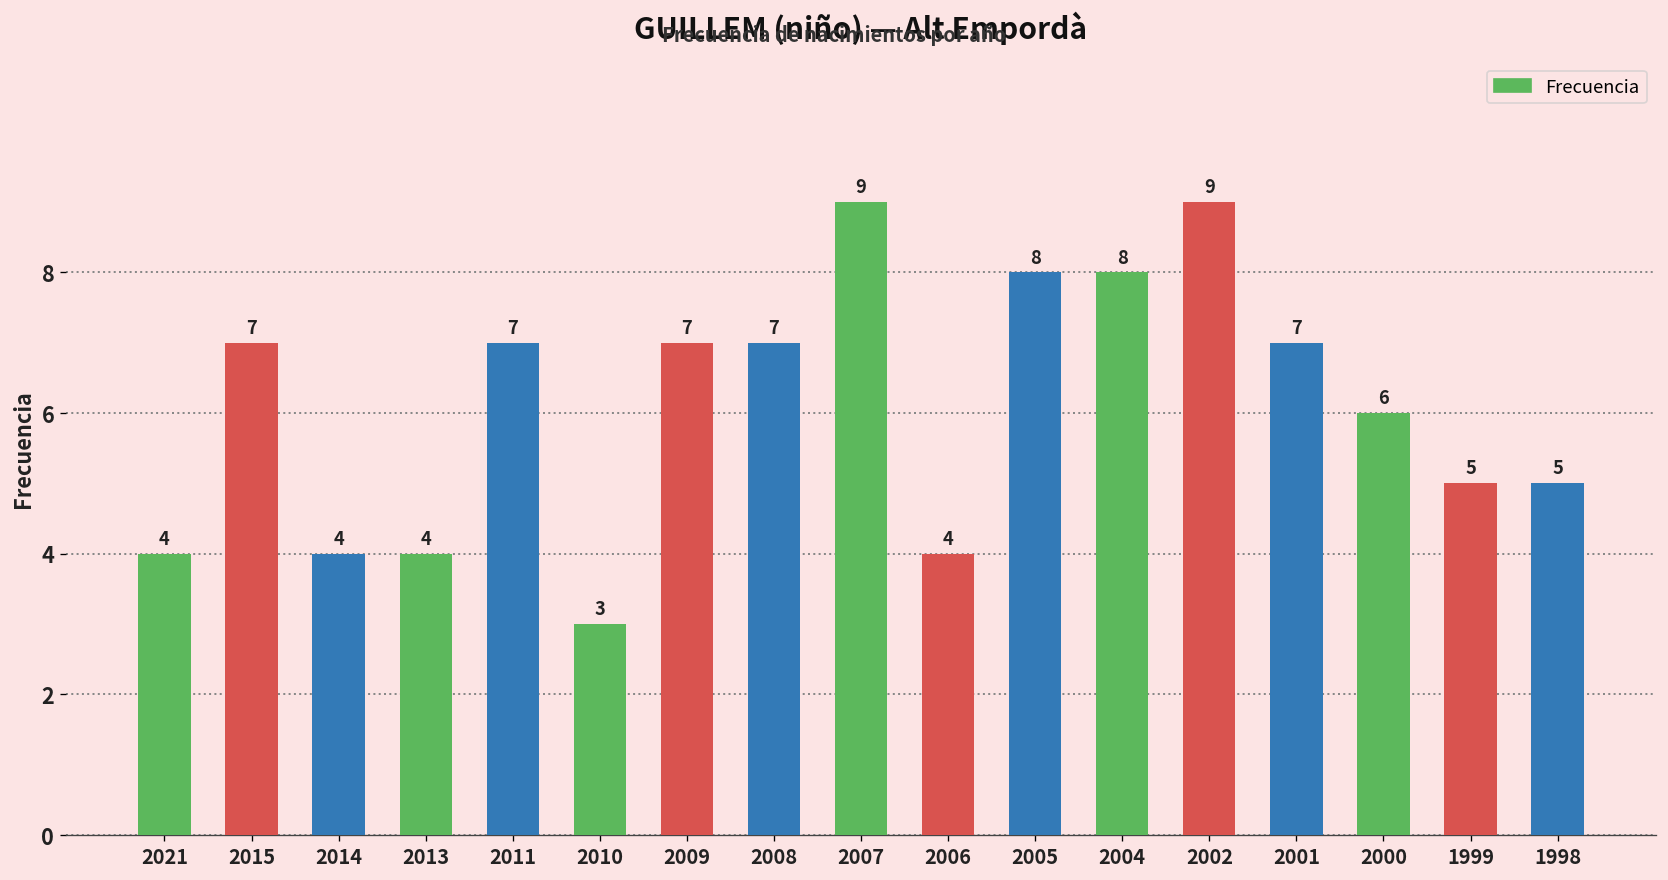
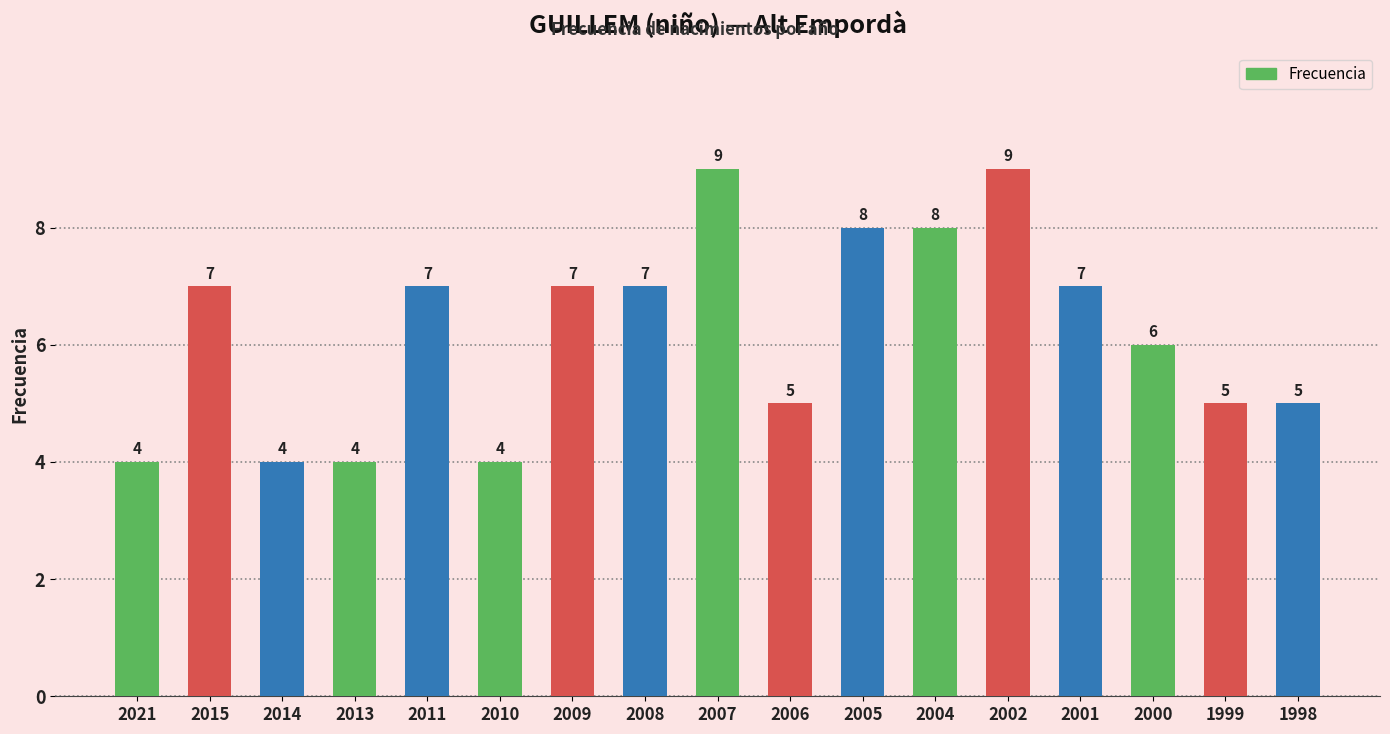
  {
    "2021": 4,
    "2015": 7,
    "2014": 4,
    "2013": 4,
    "2011": 7,
-   "2010": 3,
+   "2010": 4,
    "2009": 7,
    "2008": 7,
    "2007": 9,
-   "2006": 4,
+   "2006": 5,
    "2005": 8,
    "2004": 8,
    "2002": 9,
    "2001": 7,
    "2000": 6,
    "1999": 5,
    "1998": 5
  }
